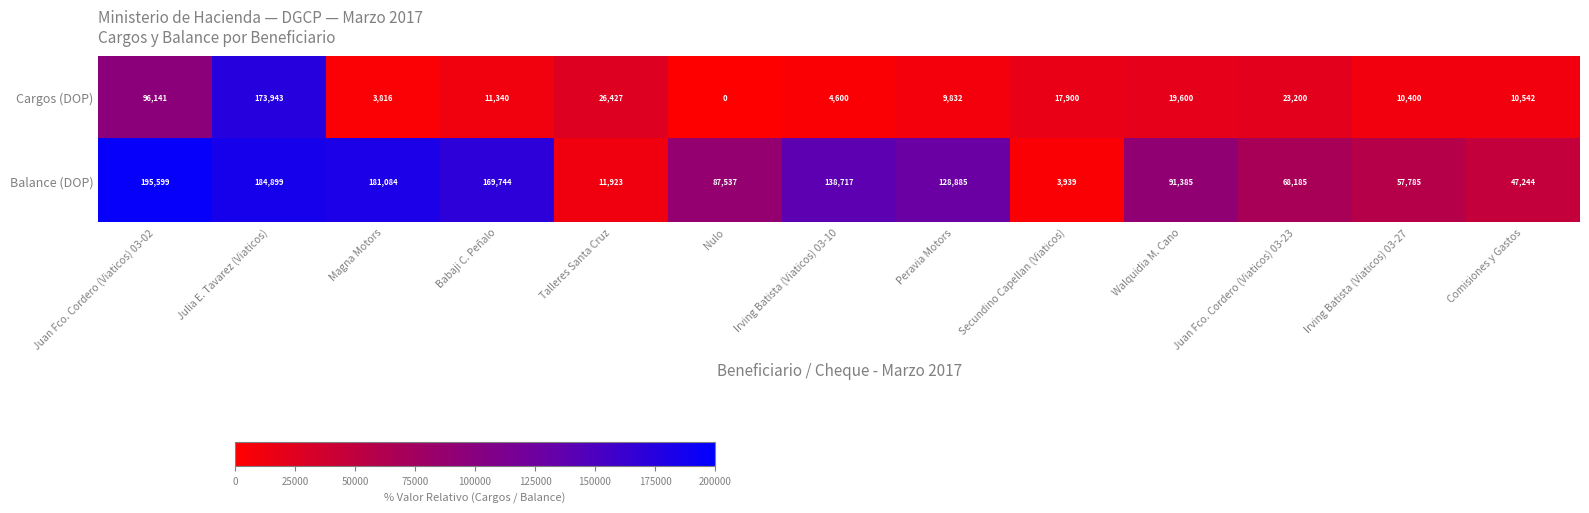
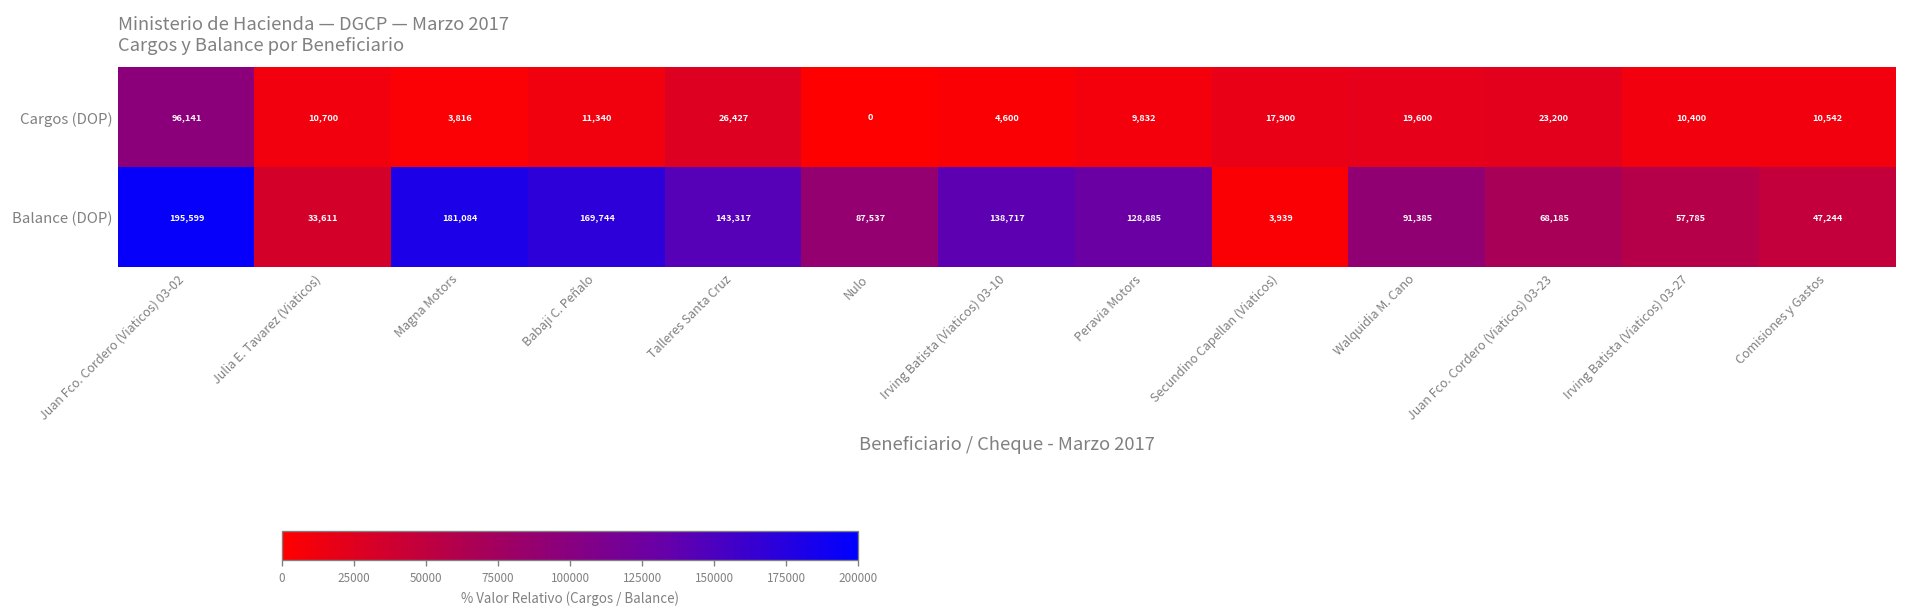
  {
    "Cargos (DOP)": {
      "Juan Fco. Cordero (Viaticos) 03-02": "96,141",
-     "Julia E. Tavarez (Viaticos)": "173,943",
+     "Julia E. Tavarez (Viaticos)": "10,700",
      "Magna Motors": "3,816",
      "Babaji C. Peñalo": "11,340",
      "Talleres Santa Cruz": "26,427",
      "Nulo": "0",
      "Irving Batista (Viaticos) 03-10": "4,600",
      "Peravia Motors": "9,832",
      "Secundino Capellan (Viaticos)": "17,900",
      "Walquidia M. Cano": "19,600",
      "Juan Fco. Cordero (Viaticos) 03-23": "23,200",
      "Irving Batista (Viaticos) 03-27": "10,400",
      "Comisiones y Gastos": "10,542"
    },
    "Balance (DOP)": {
      "Juan Fco. Cordero (Viaticos) 03-02": "195,599",
-     "Julia E. Tavarez (Viaticos)": "184,899",
+     "Julia E. Tavarez (Viaticos)": "33,611",
      "Magna Motors": "181,084",
      "Babaji C. Peñalo": "169,744",
-     "Talleres Santa Cruz": "11,923",
+     "Talleres Santa Cruz": "143,317",
      "Nulo": "87,537",
      "Irving Batista (Viaticos) 03-10": "138,717",
      "Peravia Motors": "128,885",
      "Secundino Capellan (Viaticos)": "3,939",
      "Walquidia M. Cano": "91,385",
      "Juan Fco. Cordero (Viaticos) 03-23": "68,185",
      "Irving Batista (Viaticos) 03-27": "57,785",
      "Comisiones y Gastos": "47,244"
    }
  }
